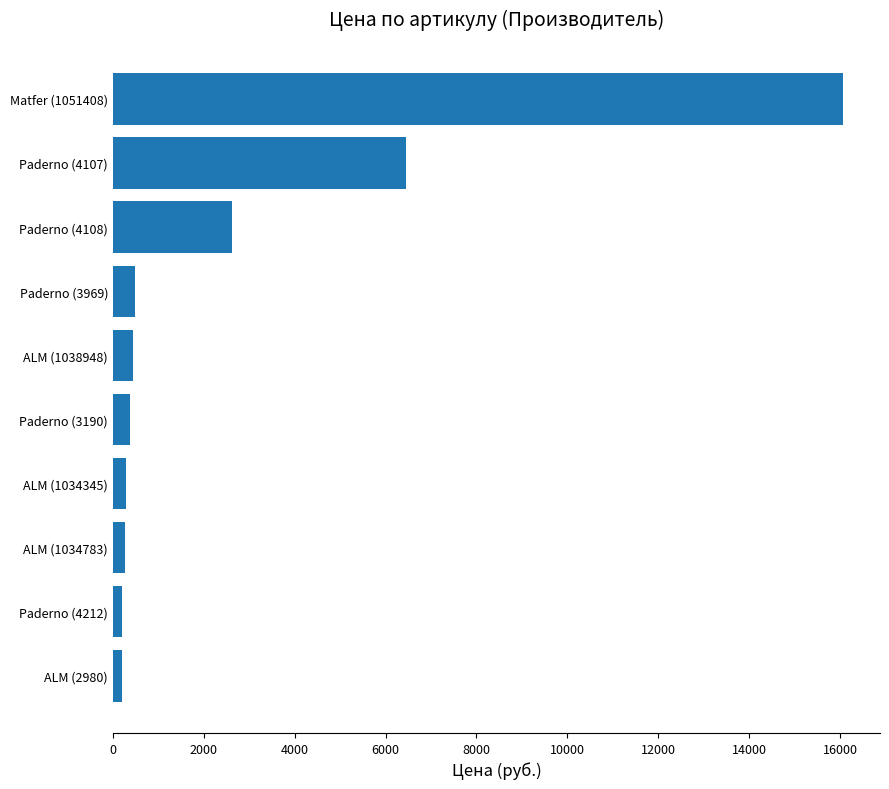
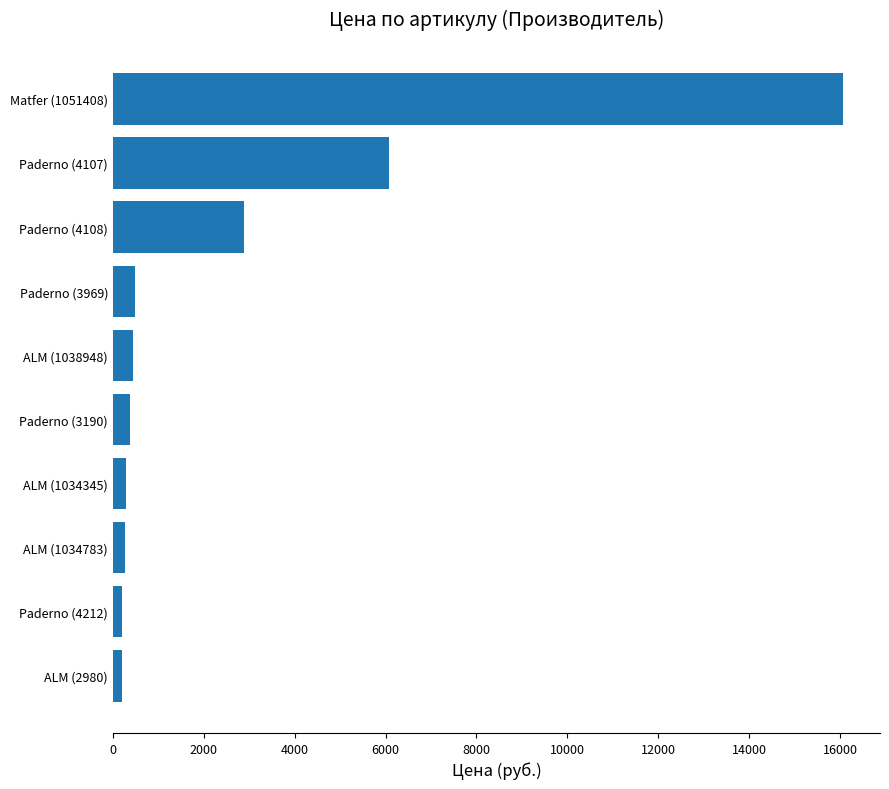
  {
    "Matfer (1051408)": 16100,
-   "Paderno (4107)": 6500,
-   "Paderno (4108)": 2600,
+   "Paderno (4107)": 6100,
+   "Paderno (4108)": 2900,
    "Paderno (3969)": 500,
    "ALM (1038948)": 400,
    "Paderno (3190)": 400,
    "ALM (1034345)": 300,
    "ALM (1034783)": 300,
    "Paderno (4212)": 200,
    "ALM (2980)": 200
  }
